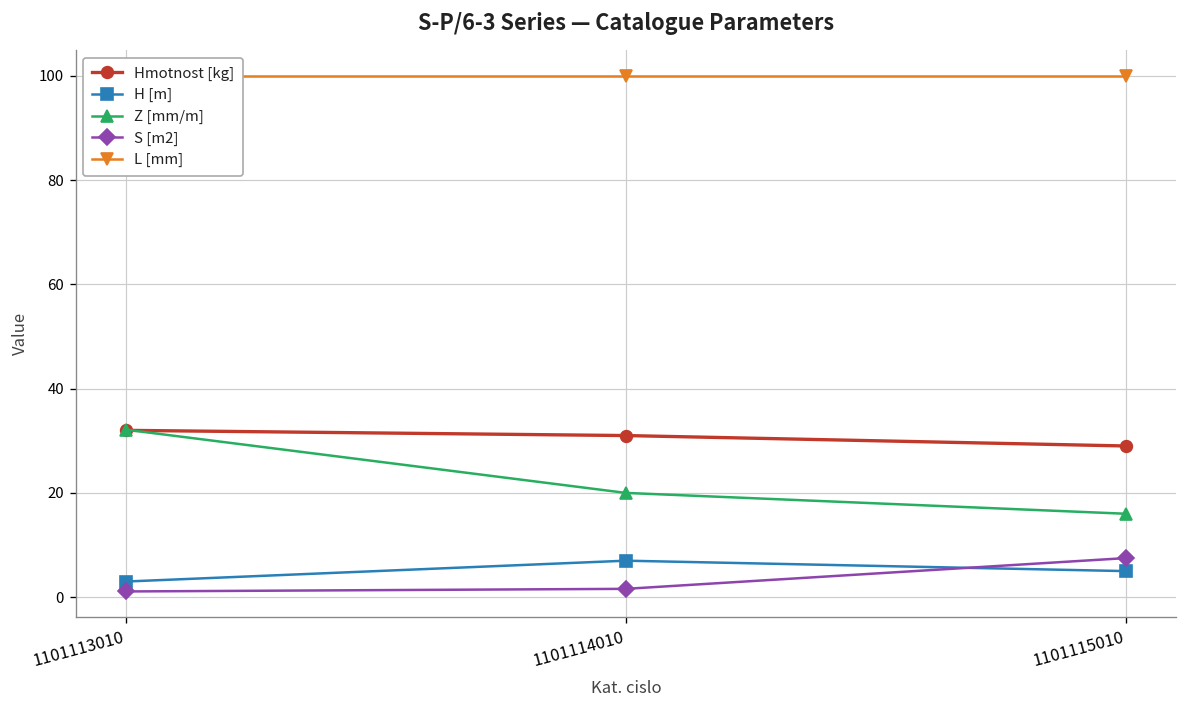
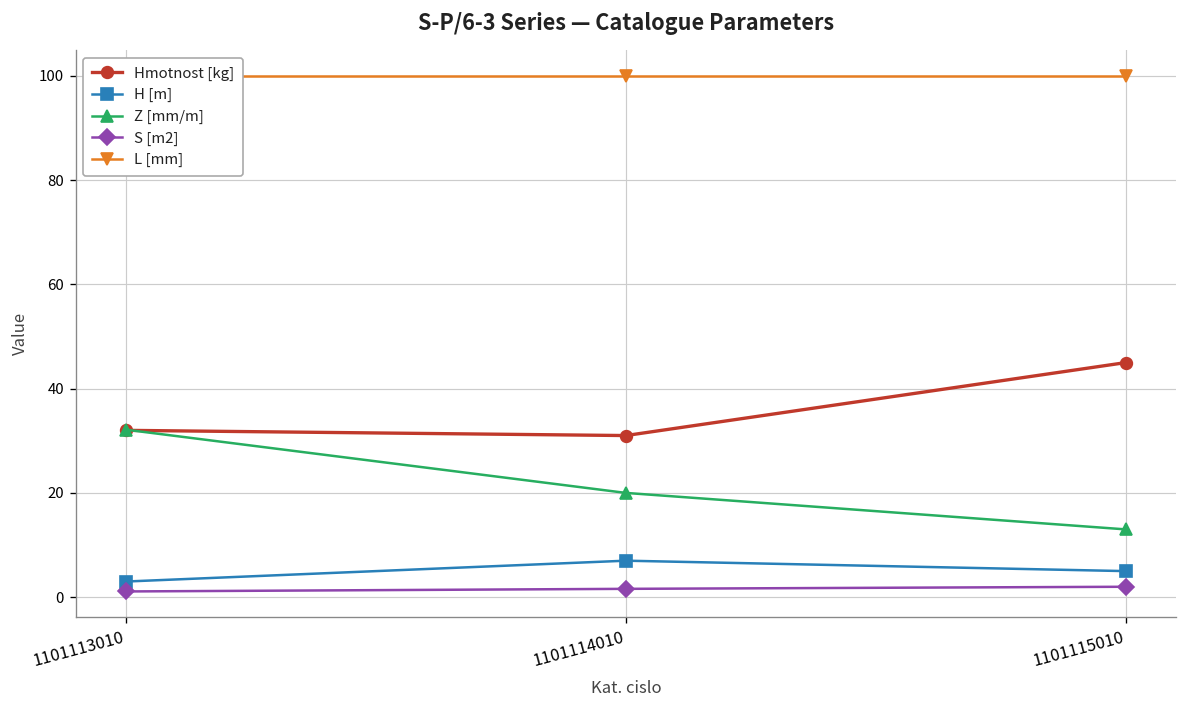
  {
    "Hmotnost [kg]": {
      "1101114010": 31,
-     "1101115010": 29
+     "1101115010": 45
    },
    "H [m]": {
      "1101113010": 3,
      "1101114010": 7,
      "1101115010": 5
    },
    "Z [mm/m]": {
      "1101114010": 20,
-     "1101115010": 16
+     "1101115010": 13
    },
    "S [m2]": {
      "1101113010": 1,
      "1101114010": 2,
-     "1101115010": 8
+     "1101115010": 2
    },
    "L [mm]": {
      "1101114010": 100,
      "1101115010": 100
    }
  }
